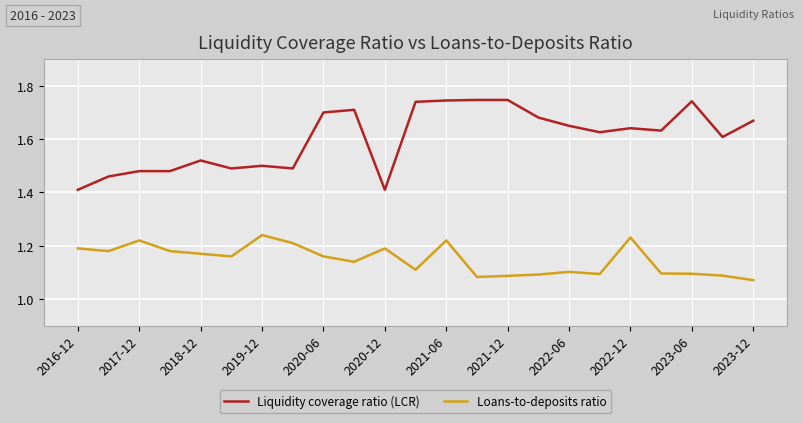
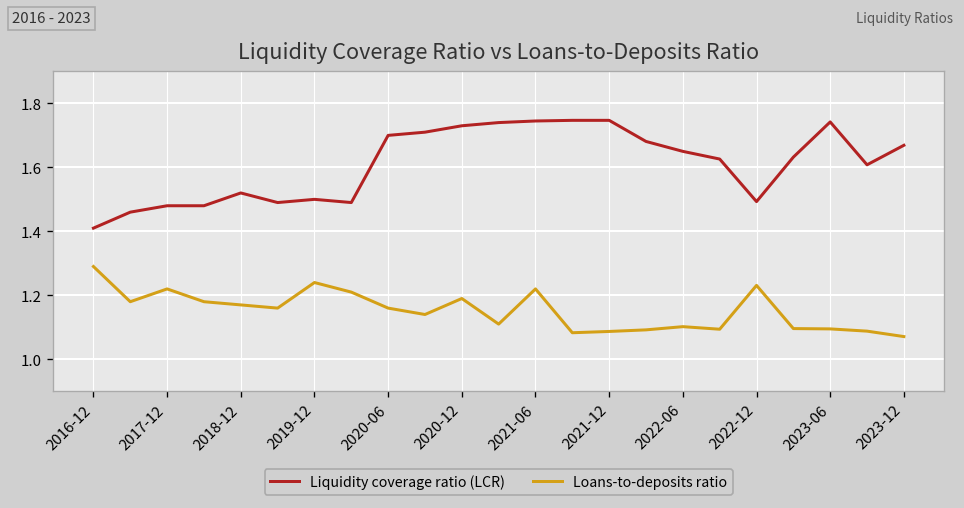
  {
    "Liquidity coverage ratio (LCR)": {
      "2016-12": 1.41,
      "2017-12": 1.48,
      "2018-12": 1.52,
      "2019-12": 1.50,
      "2020-06": 1.70,
-     "2020-12": 1.41,
+     "2020-12": 1.73,
      "2021-06": 1.75,
      "2021-12": 1.75,
      "2022-06": 1.65,
-     "2022-12": 1.64,
+     "2022-12": 1.49,
      "2023-06": 1.74,
      "2023-12": 1.67
    },
    "Loans-to-deposits ratio": {
-     "2016-12": 1.19,
+     "2016-12": 1.29,
      "2017-12": 1.22,
      "2018-12": 1.17,
      "2019-12": 1.24,
      "2020-06": 1.16,
      "2020-12": 1.19,
      "2021-06": 1.22,
      "2021-12": 1.09,
      "2022-06": 1.10,
      "2022-12": 1.23,
      "2023-06": 1.10,
      "2023-12": 1.07
    }
  }
